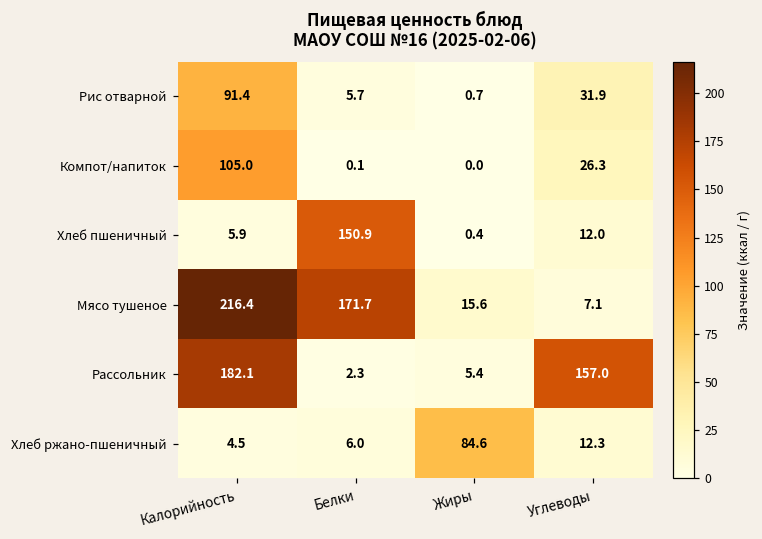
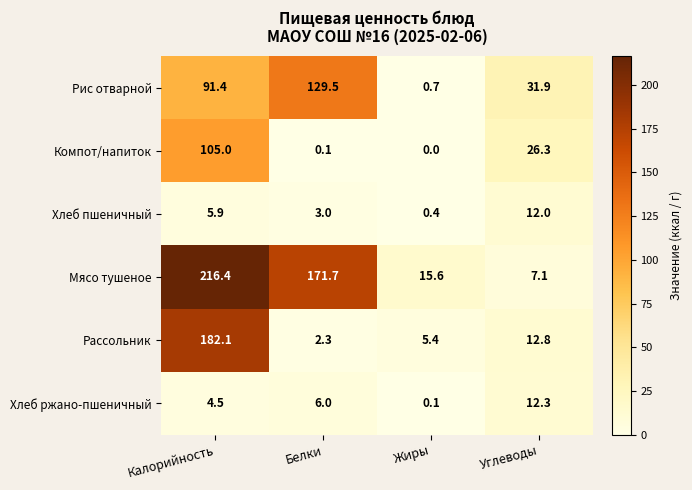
  {
    "Рис отварной": {
      "Калорийность": 91.4,
-     "Белки": 5.7,
+     "Белки": 129.5,
      "Жиры": 0.7,
      "Углеводы": 31.9
    },
    "Компот/напиток": {
      "Калорийность": 105.0,
      "Белки": 0.1,
      "Жиры": 0.0,
      "Углеводы": 26.3
    },
    "Хлеб пшеничный": {
      "Калорийность": 5.9,
-     "Белки": 150.9,
+     "Белки": 3.0,
      "Жиры": 0.4,
      "Углеводы": 12.0
    },
    "Мясо тушеное": {
      "Калорийность": 216.4,
      "Белки": 171.7,
      "Жиры": 15.6,
      "Углеводы": 7.1
    },
    "Рассольник": {
      "Калорийность": 182.1,
      "Белки": 2.3,
      "Жиры": 5.4,
-     "Углеводы": 157.0
+     "Углеводы": 12.8
    },
    "Хлеб ржано-пшеничный": {
      "Калорийность": 4.5,
      "Белки": 6.0,
-     "Жиры": 84.6,
+     "Жиры": 0.1,
      "Углеводы": 12.3
    }
  }
